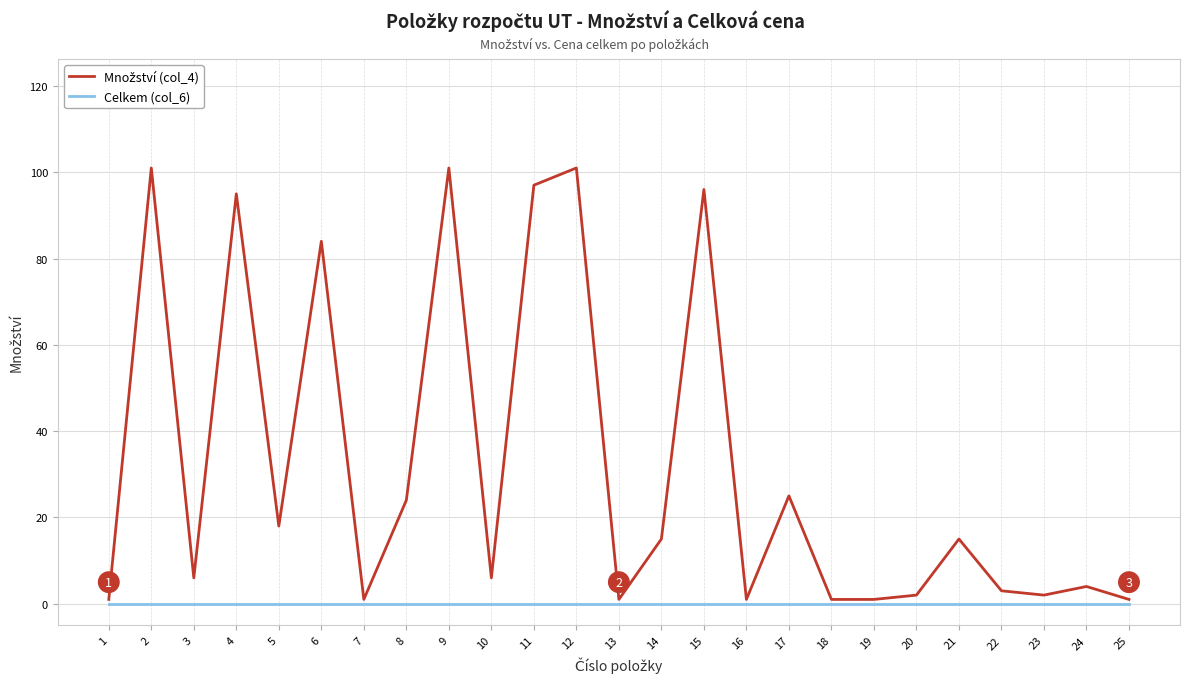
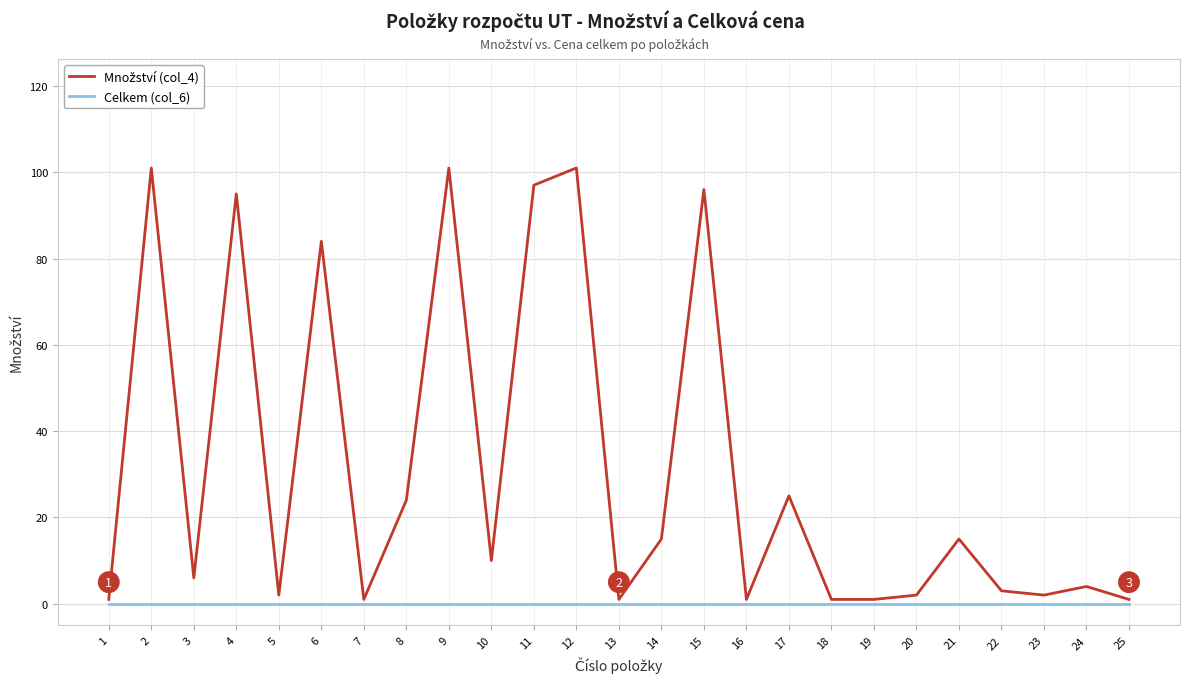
  {
    "Množství (col_4)": {
      "2": 101,
      "3": 6,
      "4": 95,
-     "5": 18,
+     "5": 2,
      "6": 84,
      "7": 1,
      "8": 24,
      "9": 101,
-     "10": 6,
+     "10": 10,
      "11": 97,
      "12": 101,
      "14": 15,
      "15": 96,
      "16": 1,
      "17": 25,
      "18": 1,
      "19": 1,
      "20": 2,
      "21": 15,
      "22": 3,
      "23": 2,
      "24": 4
    },
    "Celkem (col_6)": {
      "1": 0,
      "2": 0,
      "3": 0,
      "4": 0,
      "5": 0,
      "6": 0,
      "7": 0,
      "8": 0,
      "9": 0,
      "10": 0,
      "11": 0,
      "12": 0,
      "13": 0,
      "14": 0,
      "15": 0,
      "16": 0,
      "17": 0,
      "18": 0,
      "19": 0,
      "20": 0,
      "21": 0,
      "22": 0,
      "23": 0,
      "24": 0,
      "25": 0
    }
  }
